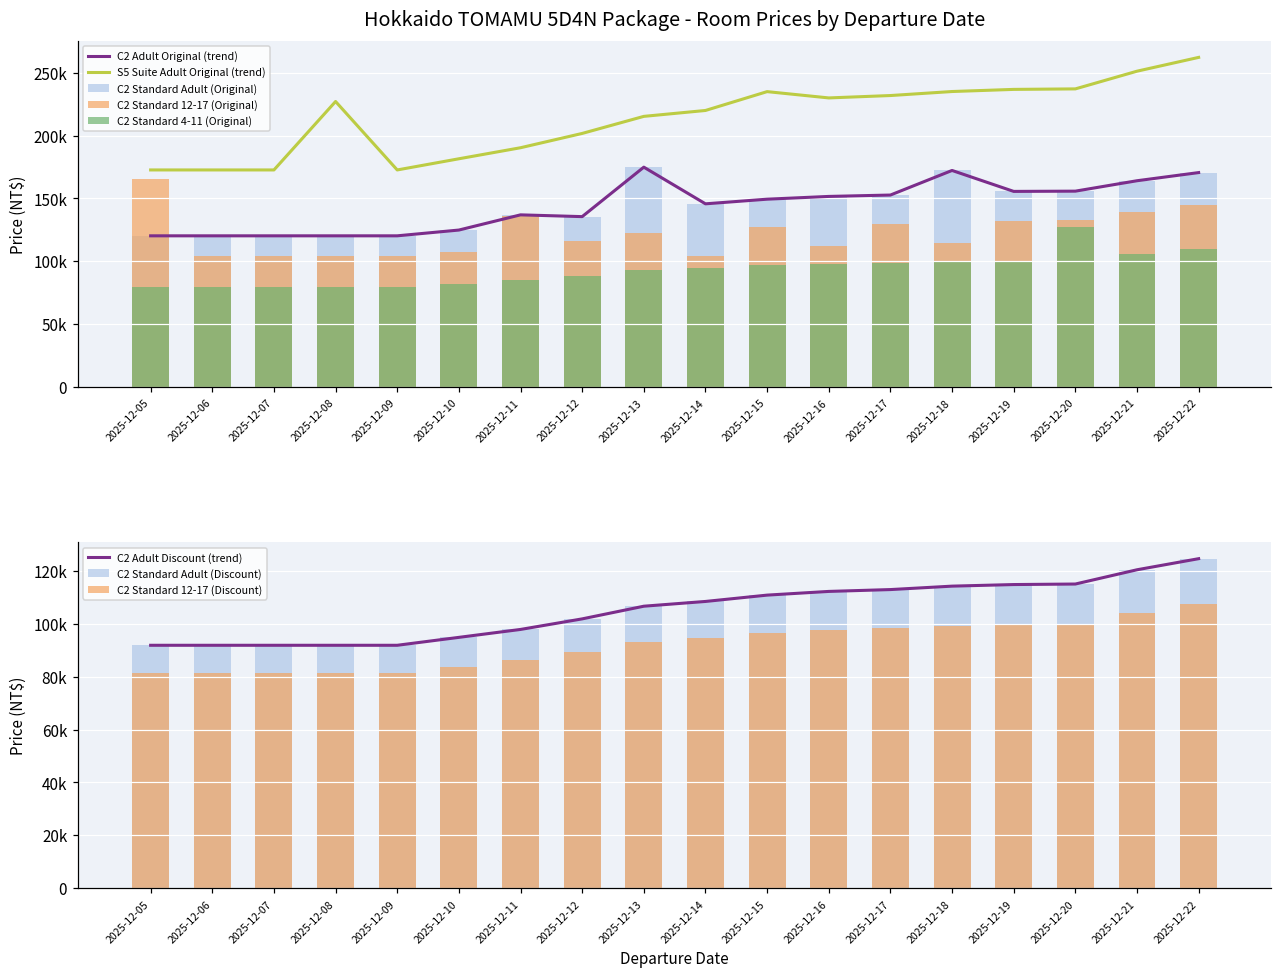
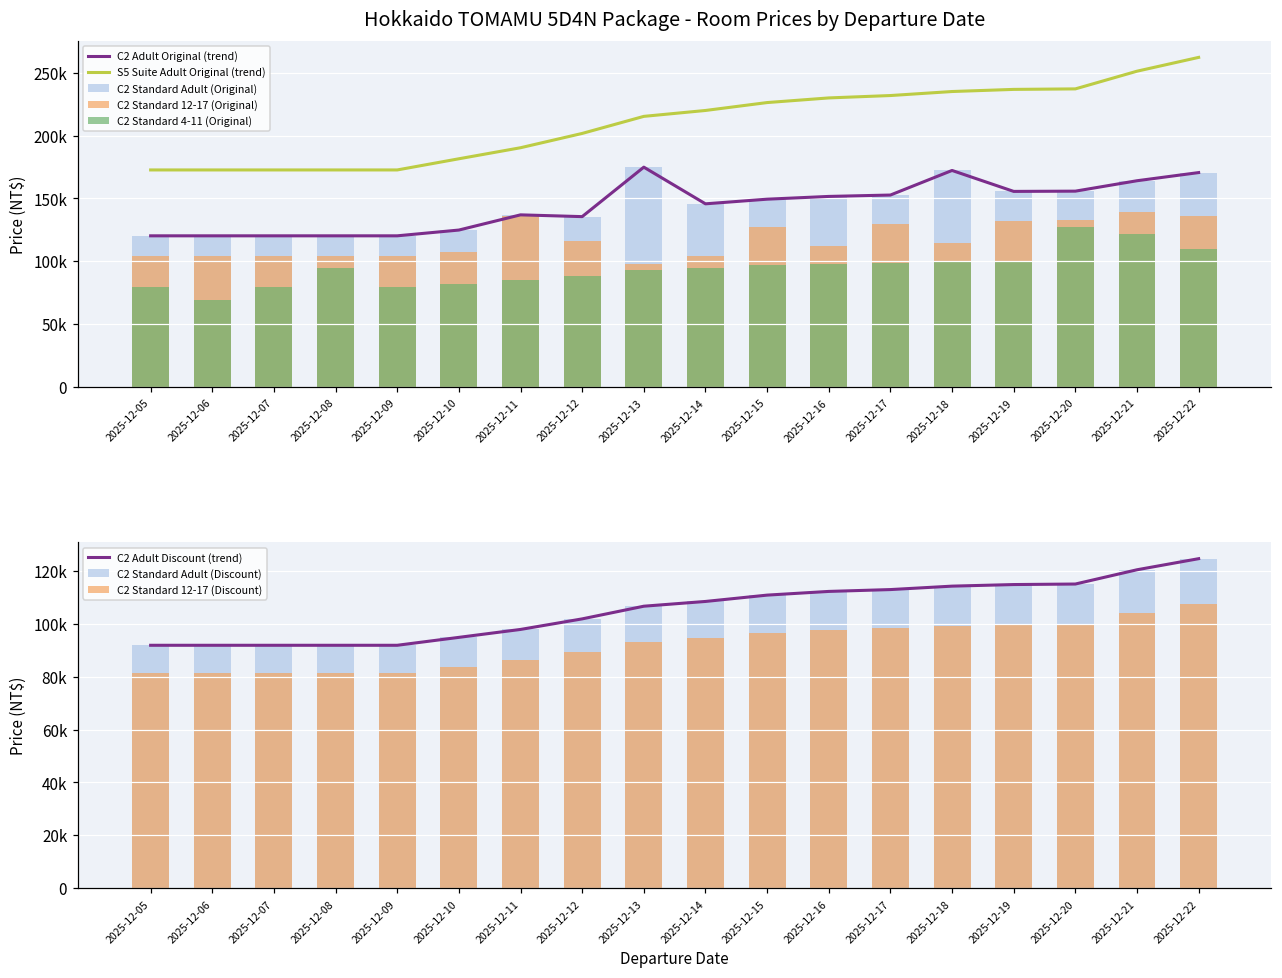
  {
    "Hokkaido TOMAMU 5D4N Package - Room Prices by Departure Date": {
      "C2 Standard Adult (Original)": {
        "2025-12-05": 120000,
        "2025-12-06": 120000,
        "2025-12-07": 120000,
        "2025-12-08": 120000,
        "2025-12-09": 120000,
        "2025-12-10": 125000,
        "2025-12-11": 137000,
        "2025-12-12": 136000,
        "2025-12-13": 175000,
        "2025-12-14": 146000,
        "2025-12-15": 149000,
        "2025-12-16": 152000,
        "2025-12-17": 153000,
        "2025-12-18": 172000,
        "2025-12-19": 156000,
        "2025-12-20": 156000,
        "2025-12-21": 164000,
        "2025-12-22": 171000
      },
      "C2 Standard 12-17 (Original)": {
-       "2025-12-05": 165000,
+       "2025-12-05": 104000,
        "2025-12-11": 136000,
-       "2025-12-13": 122000,
-       "2025-12-22": 144000
+       "2025-12-13": 97000,
+       "2025-12-22": 136000
      },
      "S5 Suite Adult Original (trend)": {
        "2025-12-05": 173000,
        "2025-12-06": 173000,
        "2025-12-07": 173000,
-       "2025-12-08": 227000,
+       "2025-12-08": 173000,
        "2025-12-09": 173000,
        "2025-12-10": 182000,
        "2025-12-11": 190000,
        "2025-12-12": 202000,
        "2025-12-13": 215000,
        "2025-12-14": 220000,
-       "2025-12-15": 235000,
+       "2025-12-15": 226000,
        "2025-12-16": 230000,
        "2025-12-17": 232000,
        "2025-12-18": 235000,
        "2025-12-19": 237000,
        "2025-12-20": 237000,
        "2025-12-21": 251000,
        "2025-12-22": 262000
      },
      "C2 Standard 4-11 (Original)": {
-       "2025-12-06": 79000,
-       "2025-12-08": 79000,
-       "2025-12-21": 106000
+       "2025-12-06": 69000,
+       "2025-12-08": 95000,
+       "2025-12-21": 122000
      }
    }
  }
